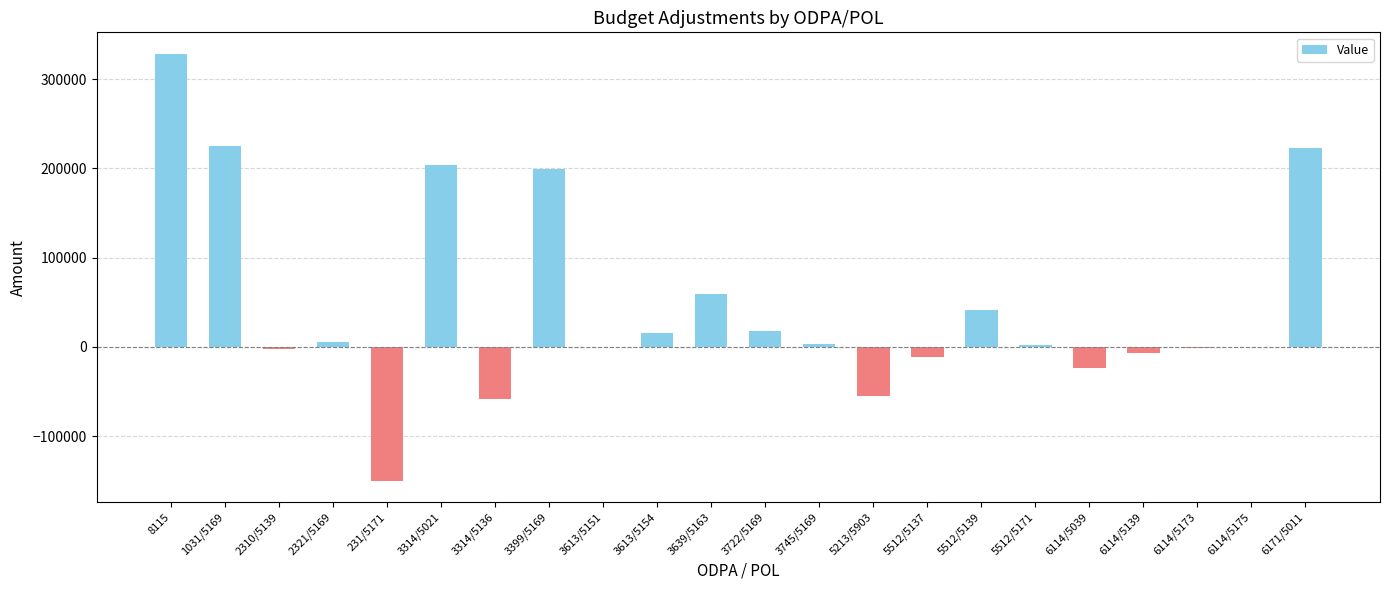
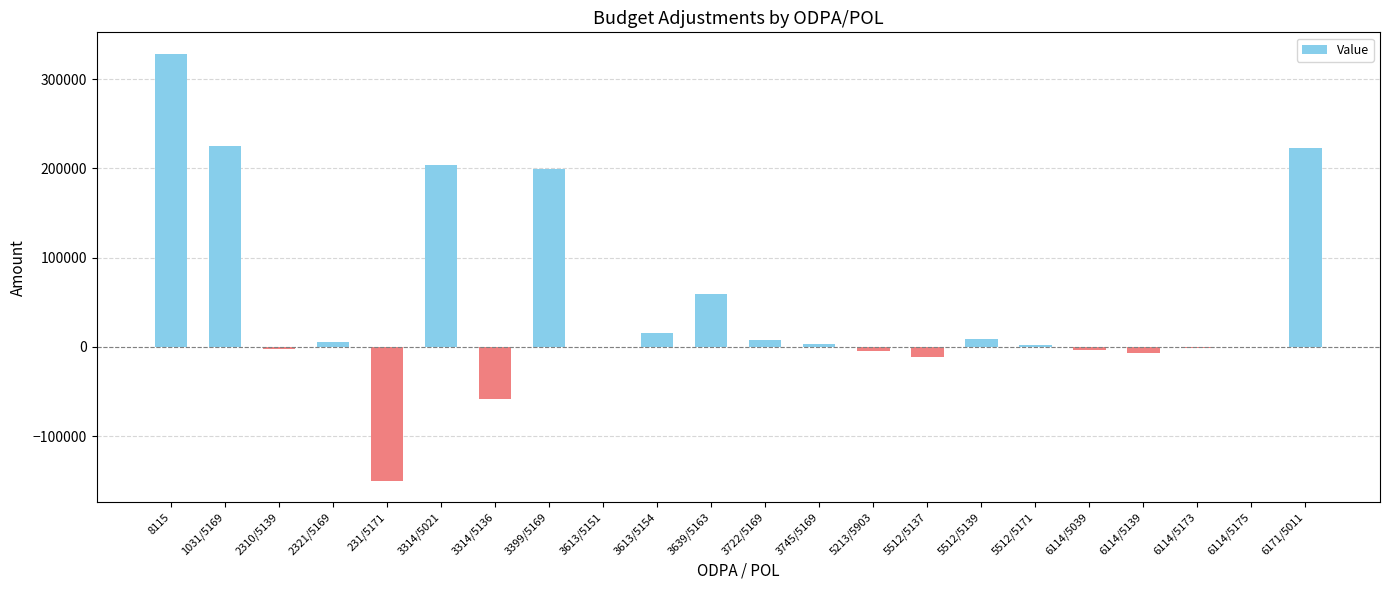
  {
    "8115": 330000,
    "1031/5169": 230000,
    "2321/5169": 10000,
    "231/5171": -150000,
    "3314/5021": 200000,
    "3314/5136": -60000,
    "3399/5169": 200000,
    "3613/5154": 20000,
    "3639/5163": 60000,
-   "3722/5169": 20000,
+   "3722/5169": 10000,
    "3745/5169": 0,
-   "5213/5903": -60000,
+   "5213/5903": -10000,
    "5512/5137": -10000,
-   "5512/5139": 40000,
-   "6114/5039": -20000,
+   "5512/5139": 10000,
+   "6114/5039": 0,
    "6114/5139": -10000,
    "6171/5011": 220000
  }
